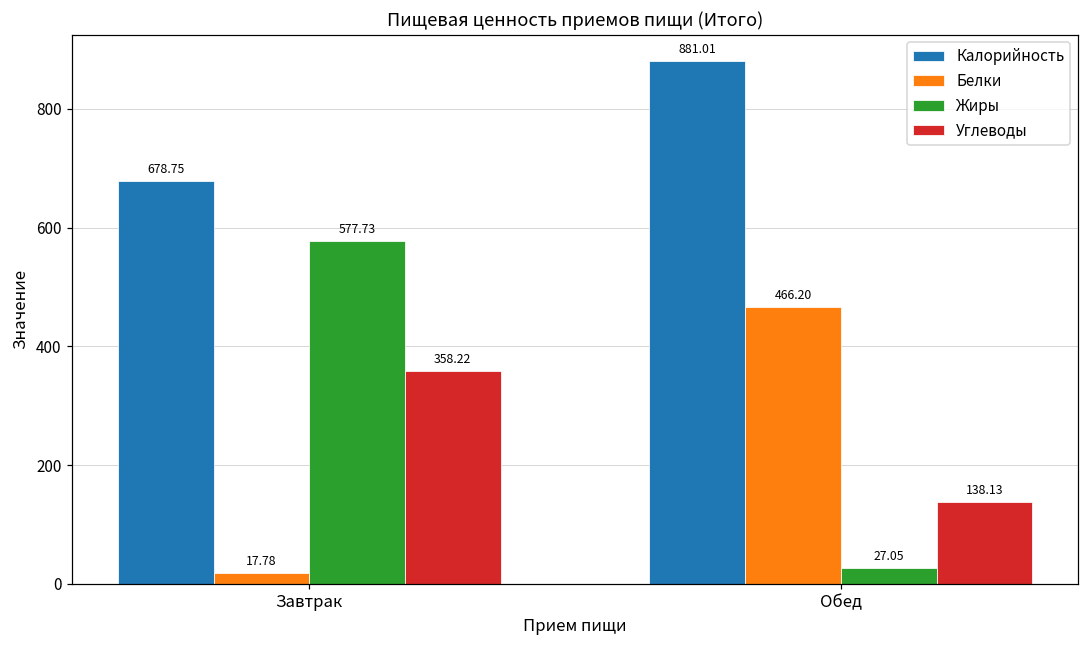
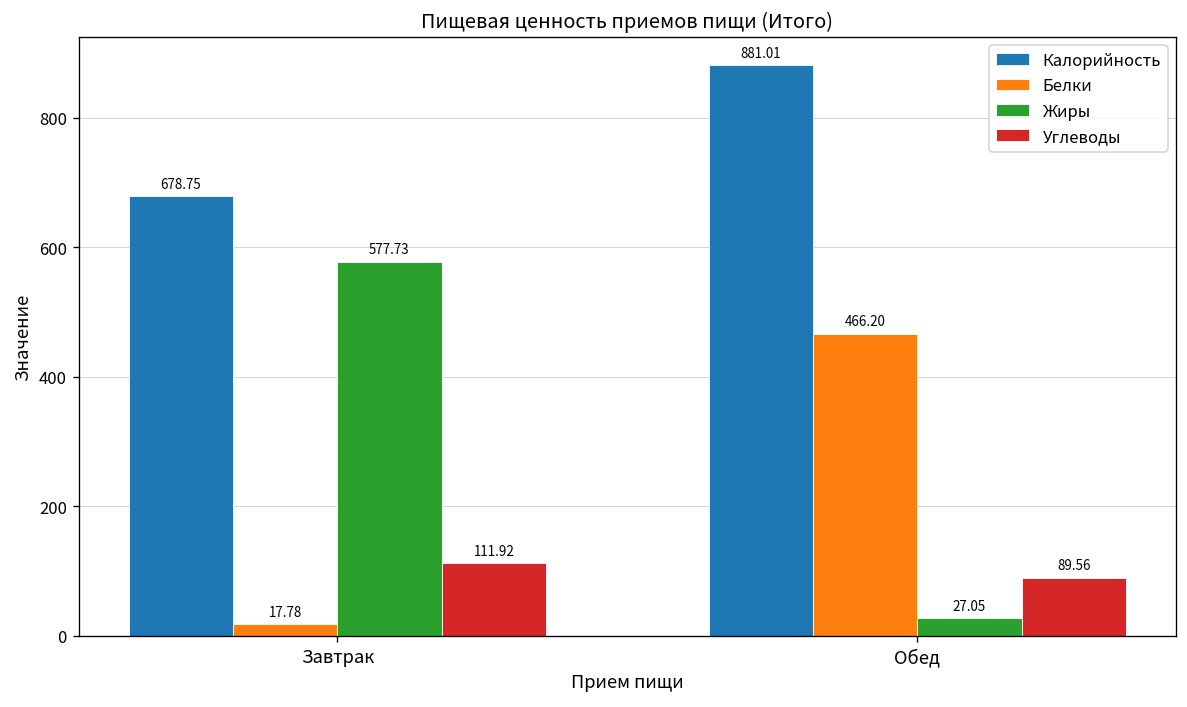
  {
    "Калорийность": {
      "Завтрак": 678.75,
      "Обед": 881.01
    },
    "Белки": {
      "Завтрак": 17.78,
      "Обед": 466.20
    },
    "Жиры": {
      "Завтрак": 577.73,
      "Обед": 27.05
    },
    "Углеводы": {
-     "Завтрак": 358.22,
-     "Обед": 138.13
+     "Завтрак": 111.92,
+     "Обед": 89.56
    }
  }
